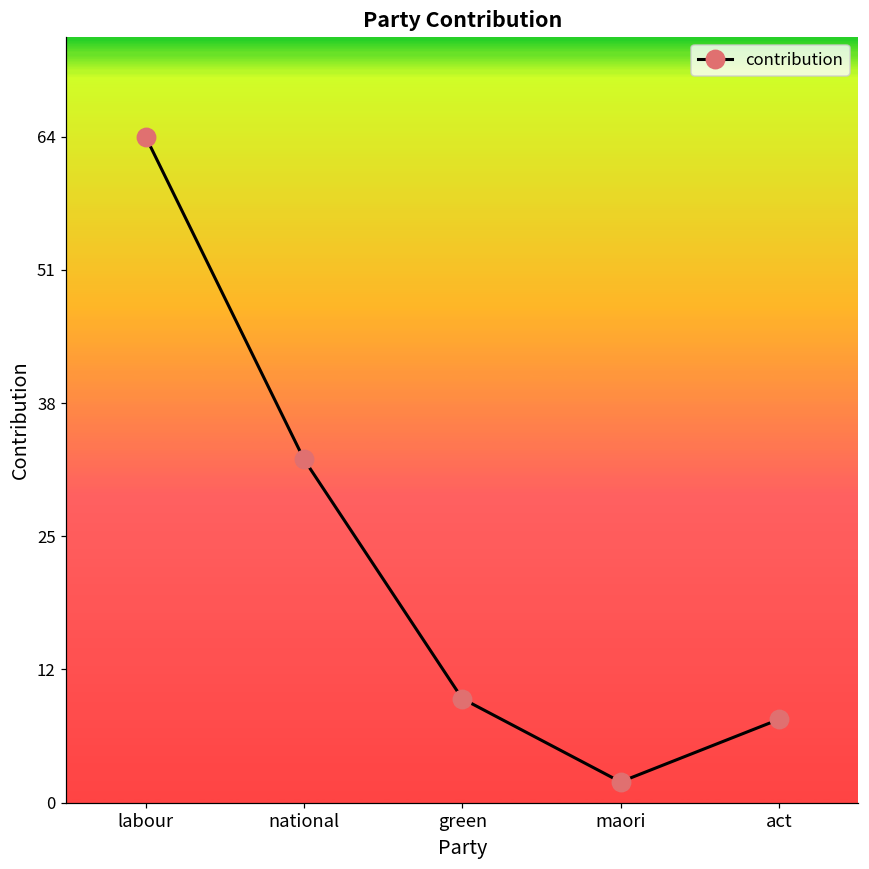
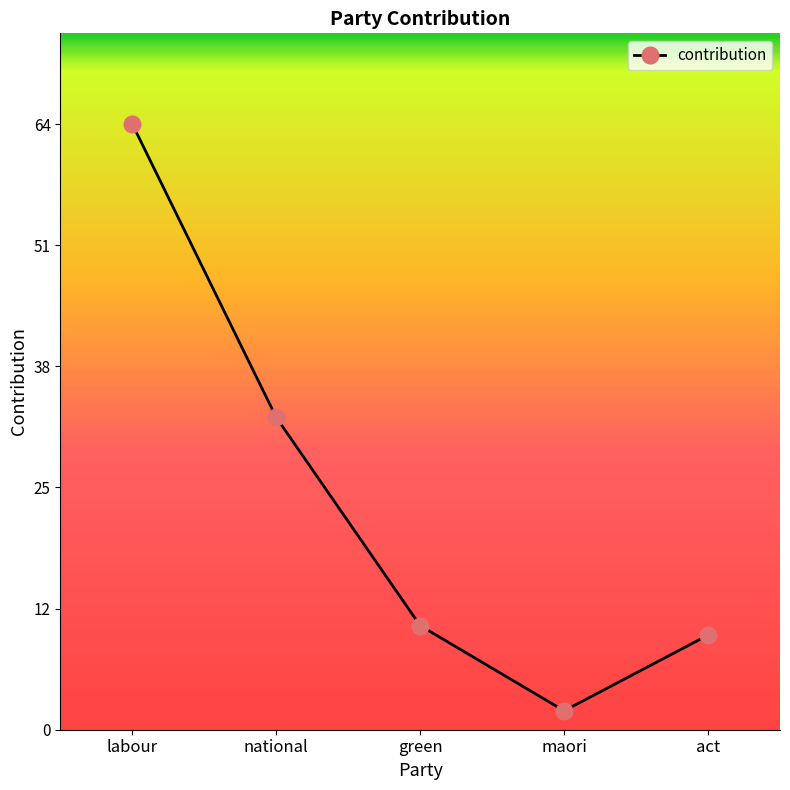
  {
    "labour": 64,
    "national": 33,
-   "green": 10,
+   "green": 11,
    "maori": 2,
-   "act": 8
+   "act": 10
  }
